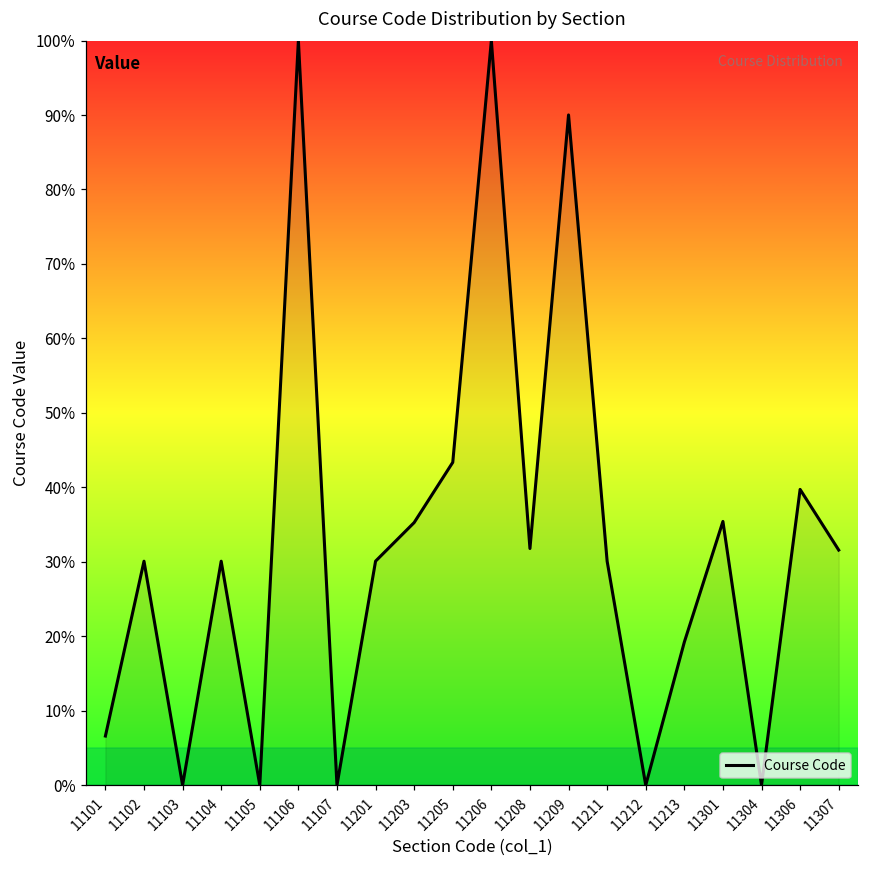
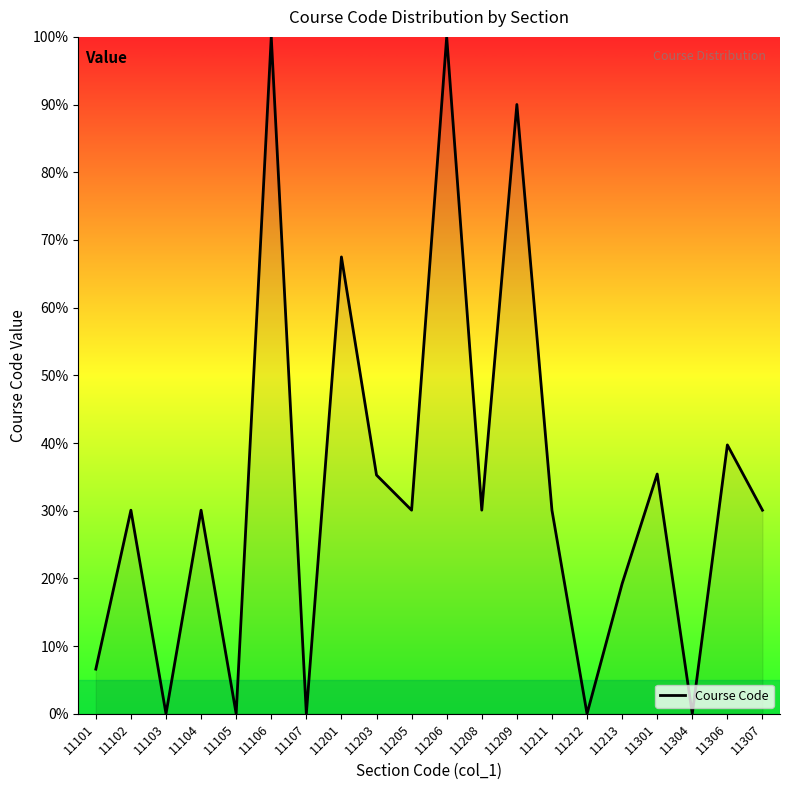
  {
    "11101": "7%",
    "11102": "30%",
    "11104": "30%",
    "11106": "100%",
-   "11201": "30%",
+   "11201": "67%",
    "11203": "35%",
-   "11205": "43%",
+   "11205": "30%",
    "11206": "100%",
-   "11208": "32%",
+   "11208": "30%",
    "11209": "90%",
    "11211": "30%",
    "11213": "19%",
    "11301": "35%",
    "11306": "40%",
-   "11307": "32%"
+   "11307": "30%"
  }
